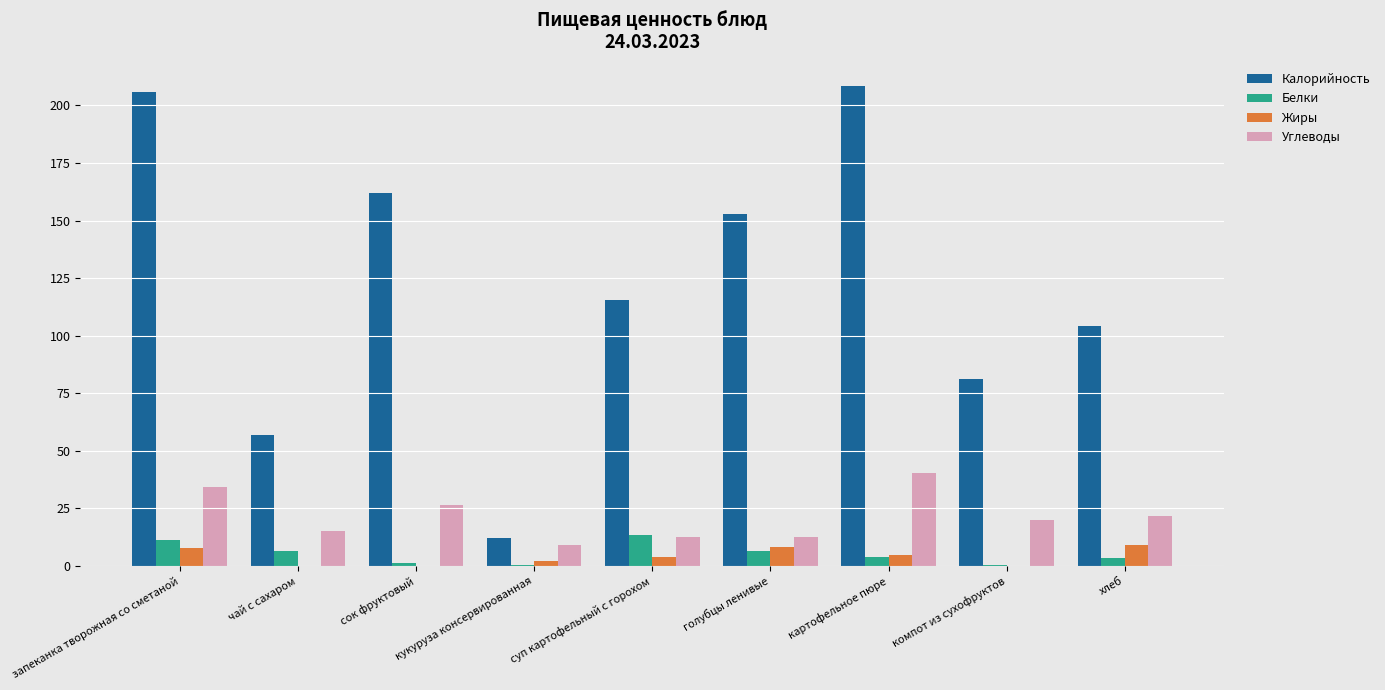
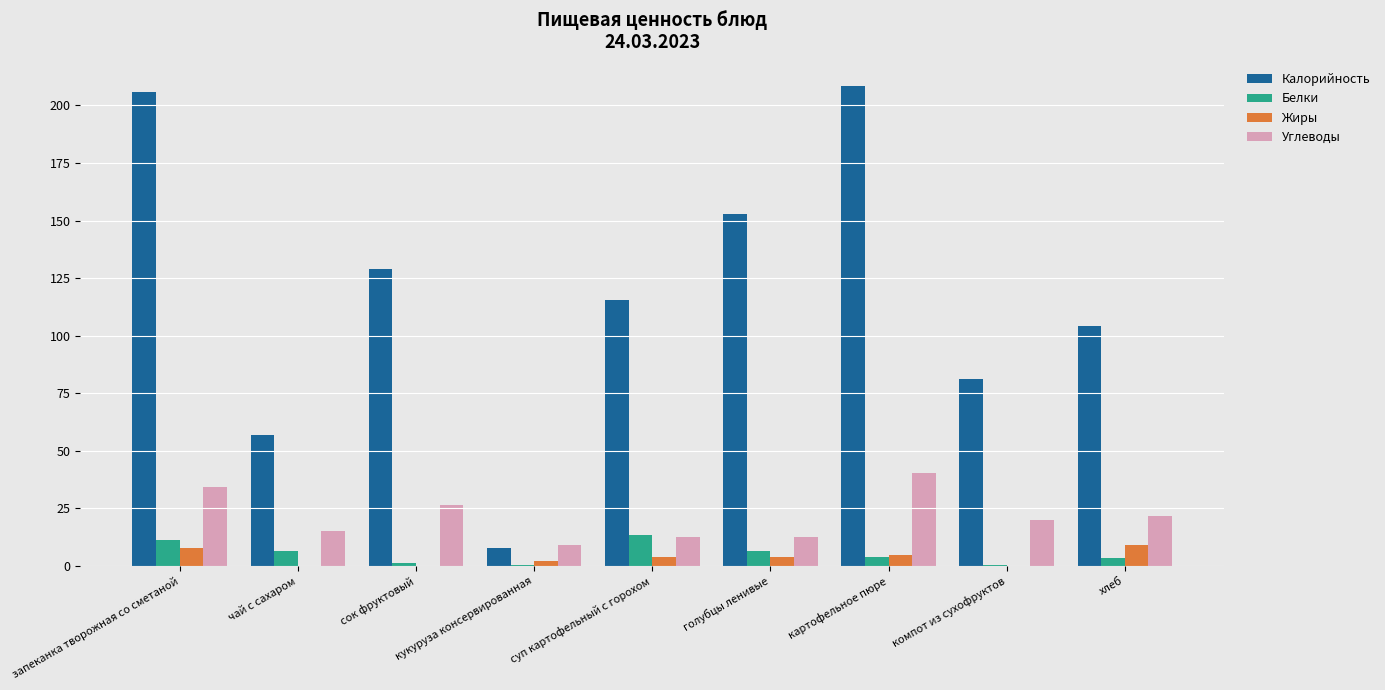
  {
    "Калорийность": {
      "запеканка творожная со сметаной": 206,
      "чай с сахаром": 57,
-     "сок фруктовый": 162,
-     "кукуруза консервированная": 12,
+     "сок фруктовый": 129,
+     "кукуруза консервированная": 8,
      "суп картофельный с горохом": 116,
      "голубцы ленивые": 153,
      "картофельное пюре": 209,
      "компот из сухофруктов": 81,
      "хлеб": 104
    },
    "Белки": {
      "запеканка творожная со сметаной": 11,
      "чай с сахаром": 7,
      "сок фруктовый": 1,
      "суп картофельный с горохом": 14,
      "голубцы ленивые": 6,
      "картофельное пюре": 4,
      "хлеб": 4
    },
    "Жиры": {
      "запеканка творожная со сметаной": 8,
      "чай с сахаром": 0,
      "сок фруктовый": 0,
      "кукуруза консервированная": 2,
      "суп картофельный с горохом": 4,
-     "голубцы ленивые": 8,
+     "голубцы ленивые": 4,
      "картофельное пюре": 5,
      "компот из сухофруктов": 0,
      "хлеб": 9
    },
    "Углеводы": {
      "запеканка творожная со сметаной": 34,
      "чай с сахаром": 15,
      "сок фруктовый": 27,
      "кукуруза консервированная": 9,
      "суп картофельный с горохом": 12,
      "голубцы ленивые": 13,
      "картофельное пюре": 41,
      "компот из сухофруктов": 20,
      "хлеб": 22
    }
  }
